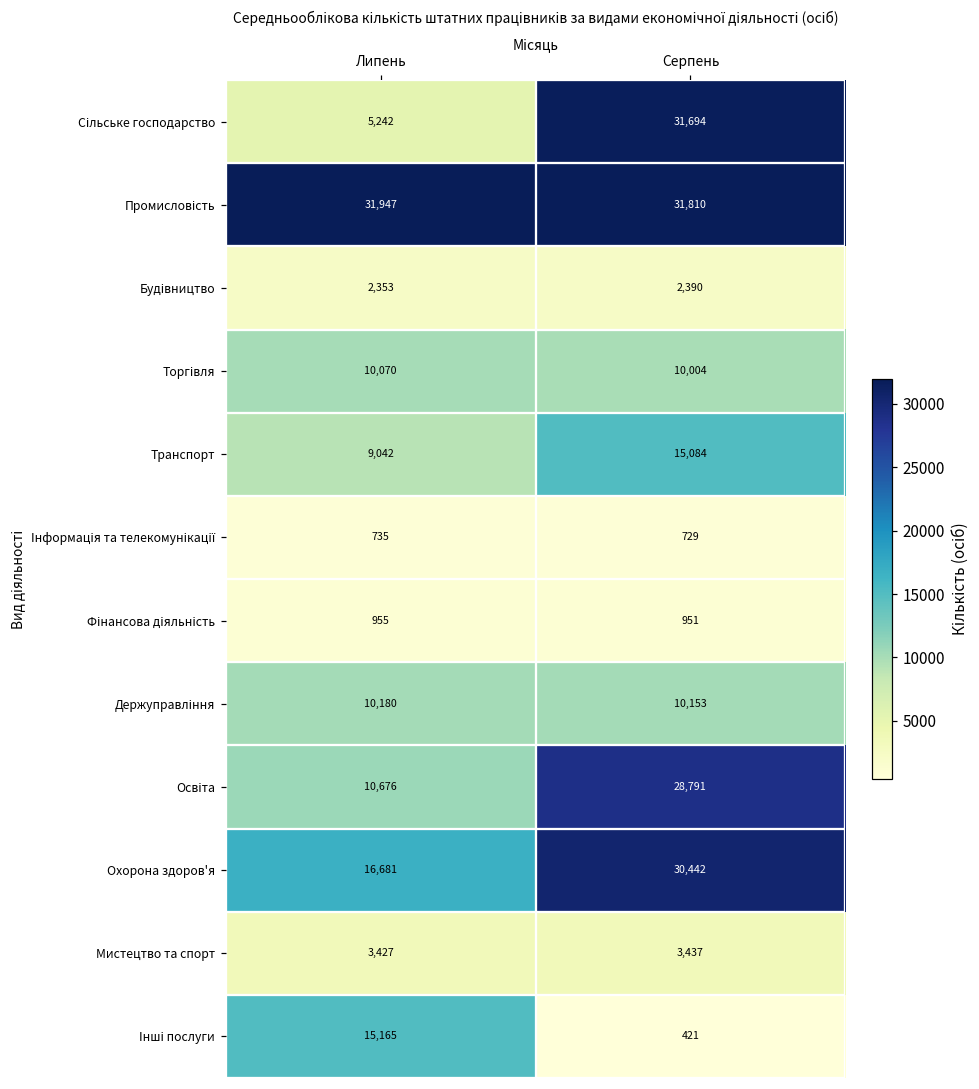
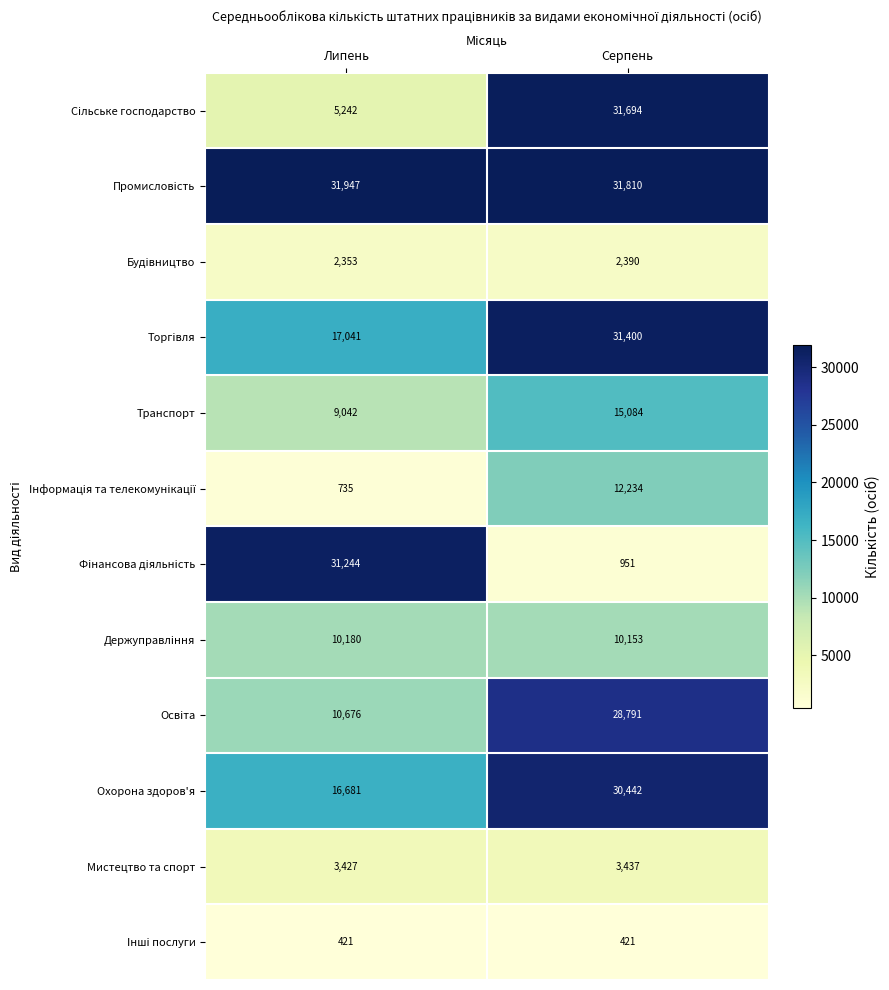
  {
    "Сільське господарство": {
      "Липень": "5,242",
      "Серпень": "31,694"
    },
    "Промисловість": {
      "Липень": "31,947",
      "Серпень": "31,810"
    },
    "Будівництво": {
      "Липень": "2,353",
      "Серпень": "2,390"
    },
    "Торгівля": {
-     "Липень": "10,070",
-     "Серпень": "10,004"
+     "Липень": "17,041",
+     "Серпень": "31,400"
    },
    "Транспорт": {
      "Липень": "9,042",
      "Серпень": "15,084"
    },
    "Інформація та телекомунікації": {
      "Липень": "735",
-     "Серпень": "729"
+     "Серпень": "12,234"
    },
    "Фінансова діяльність": {
-     "Липень": "955",
+     "Липень": "31,244",
      "Серпень": "951"
    },
    "Держуправління": {
      "Липень": "10,180",
      "Серпень": "10,153"
    },
    "Освіта": {
      "Липень": "10,676",
      "Серпень": "28,791"
    },
    "Охорона здоров'я": {
      "Липень": "16,681",
      "Серпень": "30,442"
    },
    "Мистецтво та спорт": {
      "Липень": "3,427",
      "Серпень": "3,437"
    },
    "Інші послуги": {
-     "Липень": "15,165",
+     "Липень": "421",
      "Серпень": "421"
    }
  }
